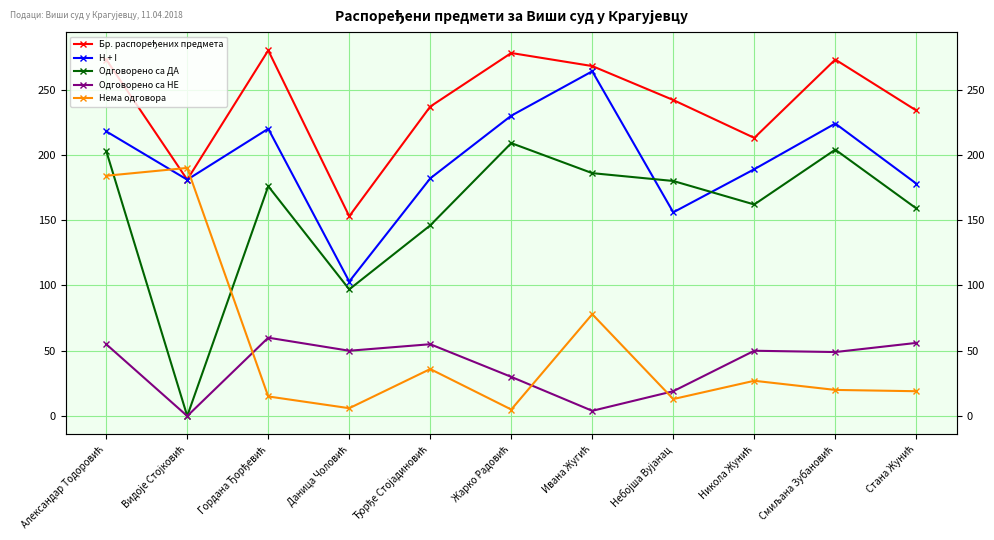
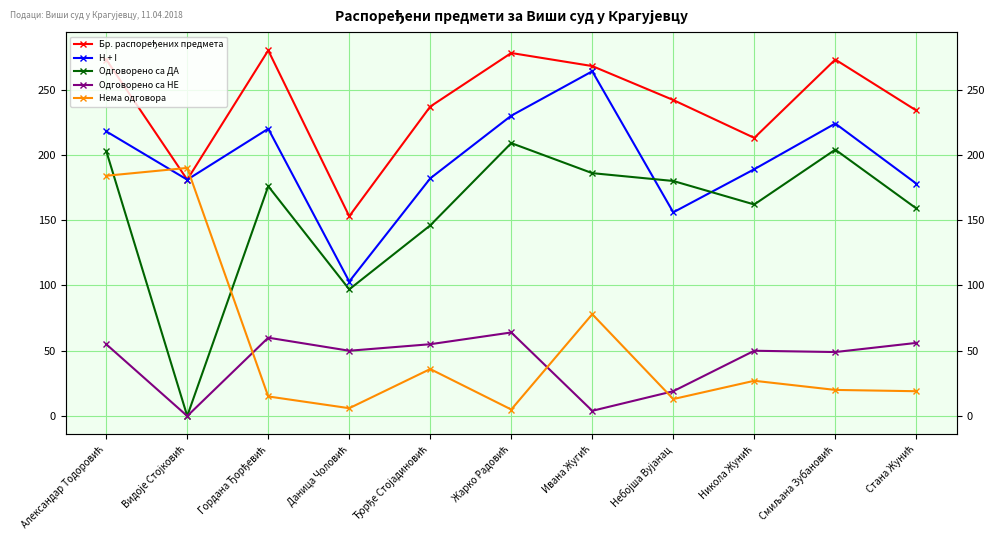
  {
    "Бр. распоређених предмета": {
      "Гордана Ђорђевић": 280,
      "Даница Чоловић": 153,
      "Ђорђе Стојадиновић": 237,
      "Жарко Радовић": 278,
      "Ивана Жугић": 268,
      "Небојша Вујанац": 242,
      "Никола Жунић": 213,
      "Смиљана Зубановић": 273,
      "Стана Жунић": 234
    },
    "H + I": {
      "Александар Тодоровић": 218,
      "Гордана Ђорђевић": 220,
      "Даница Чоловић": 103,
      "Ђорђе Стојадиновић": 182,
      "Жарко Радовић": 230,
      "Ивана Жугић": 264,
      "Небојша Вујанац": 156,
      "Никола Жунић": 189,
      "Смиљана Зубановић": 224,
      "Стана Жунић": 178
    },
    "Одговорено са ДА": {
      "Александар Тодоровић": 203,
      "Гордана Ђорђевић": 176,
      "Даница Чоловић": 97,
      "Ђорђе Стојадиновић": 146,
      "Жарко Радовић": 209,
      "Ивана Жугић": 186,
      "Небојша Вујанац": 180,
      "Никола Жунић": 162,
      "Смиљана Зубановић": 204,
      "Стана Жунић": 159
    },
    "Одговорено са НЕ": {
      "Александар Тодоровић": 55,
      "Гордана Ђорђевић": 60,
      "Даница Чоловић": 50,
      "Ђорђе Стојадиновић": 55,
-     "Жарко Радовић": 30,
+     "Жарко Радовић": 64,
      "Ивана Жугић": 4,
      "Небојша Вујанац": 19,
      "Никола Жунић": 50,
      "Смиљана Зубановић": 49,
      "Стана Жунић": 56
    },
    "Нема одговора": {
      "Александар Тодоровић": 184,
      "Видоје Стојковић": 190,
      "Гордана Ђорђевић": 15,
      "Даница Чоловић": 6,
      "Ђорђе Стојадиновић": 36,
      "Жарко Радовић": 5,
      "Ивана Жугић": 78,
      "Небојша Вујанац": 13,
      "Никола Жунић": 27,
      "Смиљана Зубановић": 20,
      "Стана Жунић": 19
    }
  }
